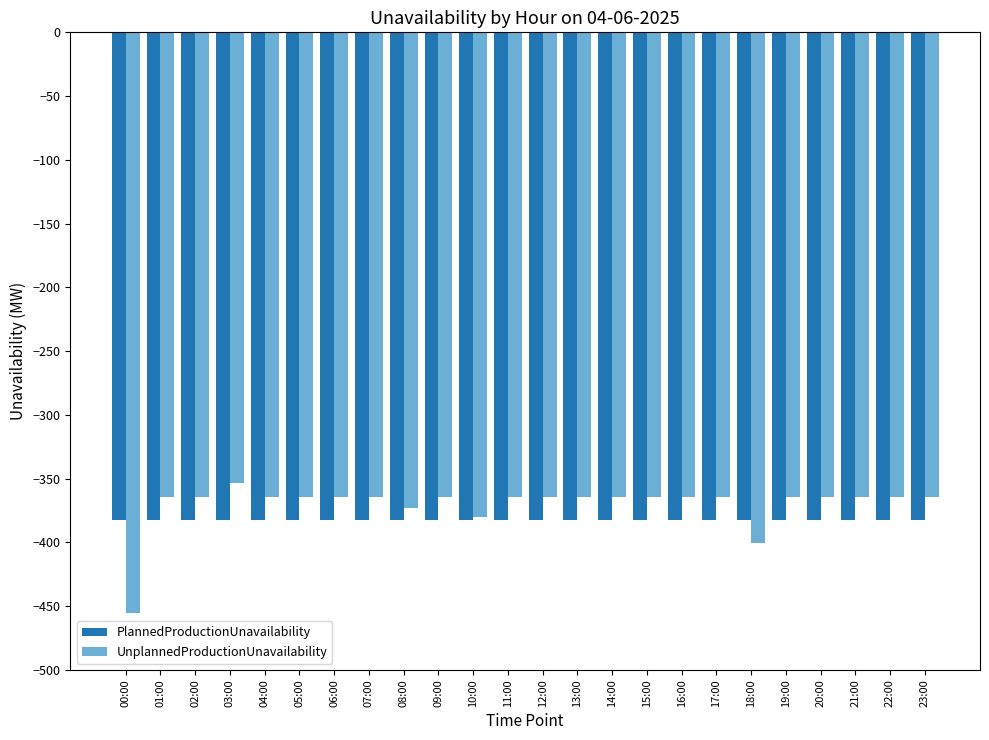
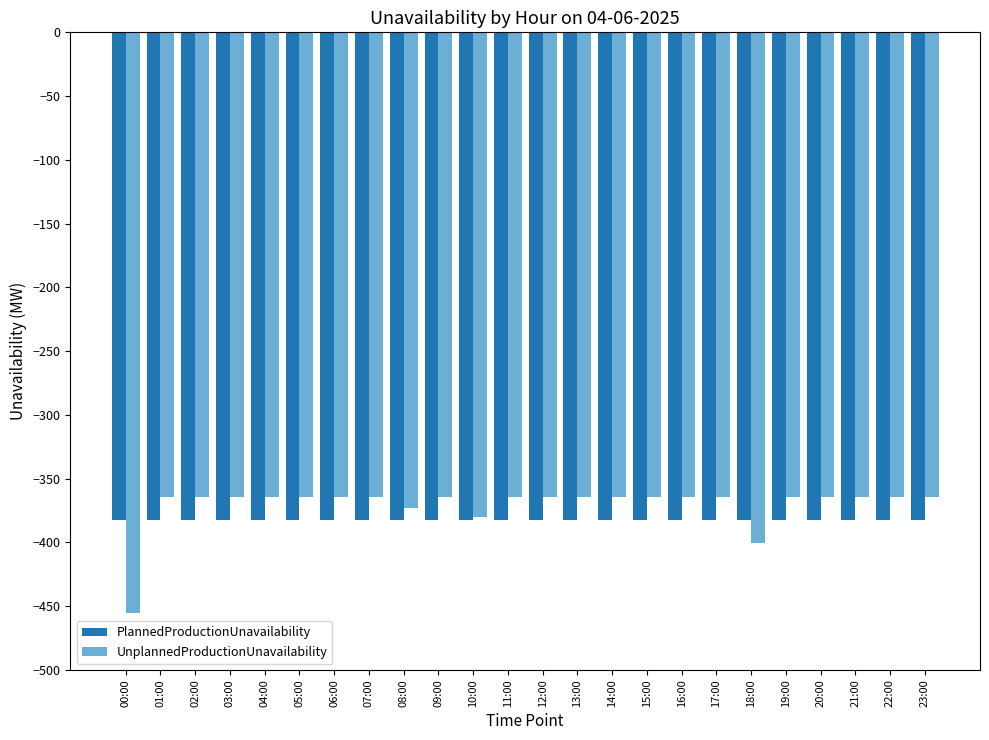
  {
    "PlannedProductionUnavailability": {
      "00:00": -383,
      "01:00": -383,
      "02:00": -383,
      "03:00": -383,
      "04:00": -383,
      "05:00": -383,
      "06:00": -383,
      "07:00": -383,
      "08:00": -383,
      "09:00": -383,
      "10:00": -383,
      "11:00": -383,
      "12:00": -383,
      "13:00": -383,
      "14:00": -383,
      "15:00": -383,
      "16:00": -383,
      "17:00": -383,
      "18:00": -383,
      "19:00": -383,
      "20:00": -383,
      "21:00": -383,
      "22:00": -383,
      "23:00": -383
    },
    "UnplannedProductionUnavailability": {
      "00:00": -456,
      "01:00": -365,
      "02:00": -365,
-     "03:00": -353,
+     "03:00": -365,
      "04:00": -365,
      "05:00": -365,
      "06:00": -365,
      "07:00": -365,
      "08:00": -373,
      "09:00": -365,
      "10:00": -380,
      "11:00": -365,
      "12:00": -365,
      "13:00": -365,
      "14:00": -365,
      "15:00": -365,
      "16:00": -365,
      "17:00": -365,
      "18:00": -401,
      "19:00": -365,
      "20:00": -365,
      "21:00": -365,
      "22:00": -365,
      "23:00": -365
    }
  }
